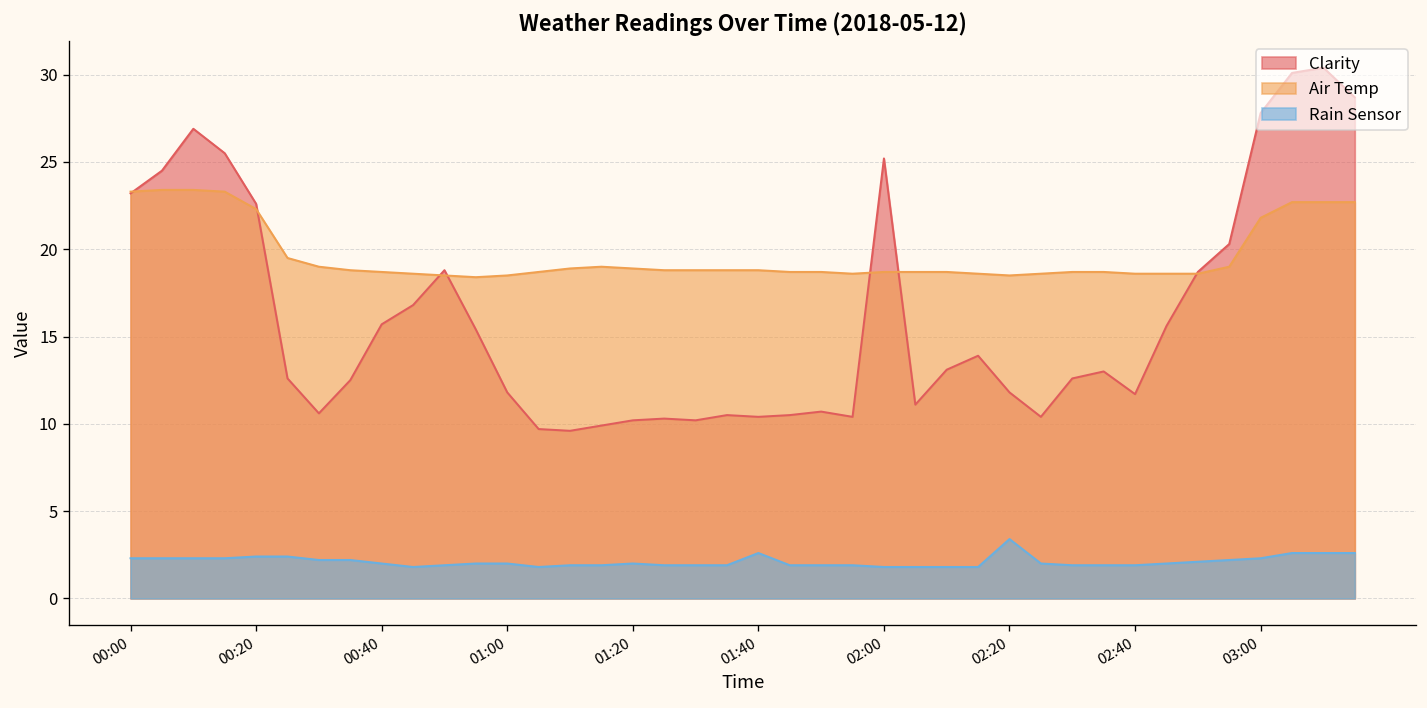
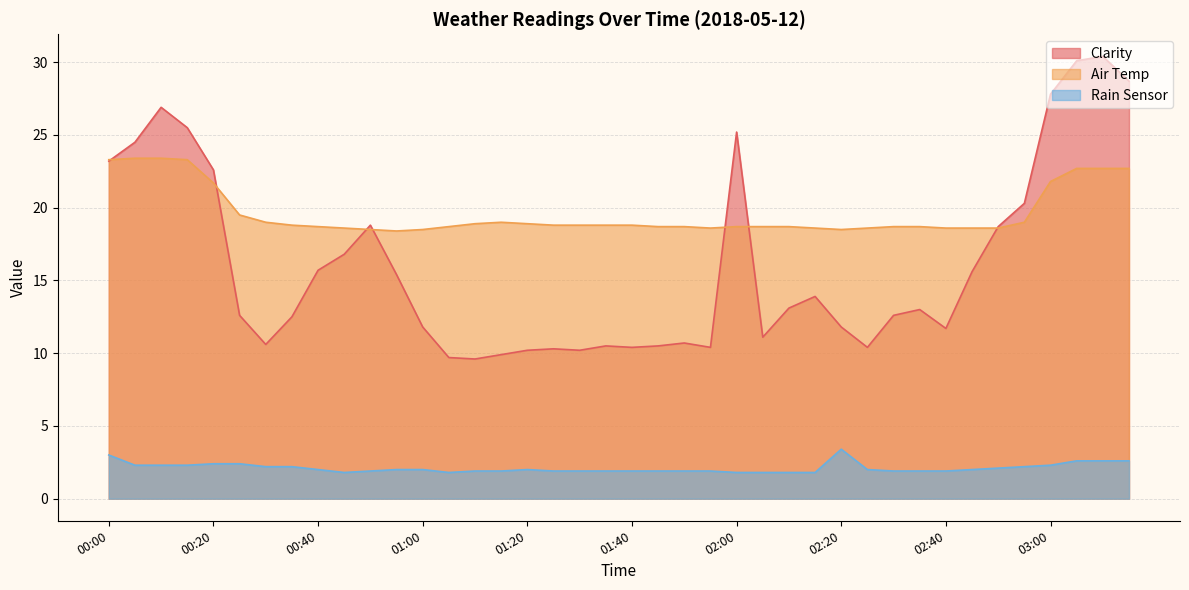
  {
    "Clarity": {
      "00:20": 22.6,
      "00:40": 15.7,
      "01:00": 11.8,
      "01:20": 10.2,
      "01:40": 10.4,
      "02:00": 25.2,
      "02:20": 11.8,
      "02:40": 11.7
    },
    "Air Temp": {
-     "00:20": 22.3,
+     "00:20": 21.7,
      "00:40": 18.7,
      "01:00": 18.5,
      "01:20": 18.9,
      "01:40": 18.8,
      "02:00": 18.7,
      "02:20": 18.5,
      "02:40": 18.6,
      "03:00": 21.8
    },
    "Rain Sensor": {
-     "00:00": 2.3,
+     "00:00": 3.0,
      "00:20": 2.4,
      "00:40": 2.0,
      "01:00": 2.0,
      "01:20": 2.0,
-     "01:40": 2.6,
+     "01:40": 1.9,
      "02:00": 1.8,
      "02:20": 3.4,
      "02:40": 1.9,
      "03:00": 2.3
    }
  }
